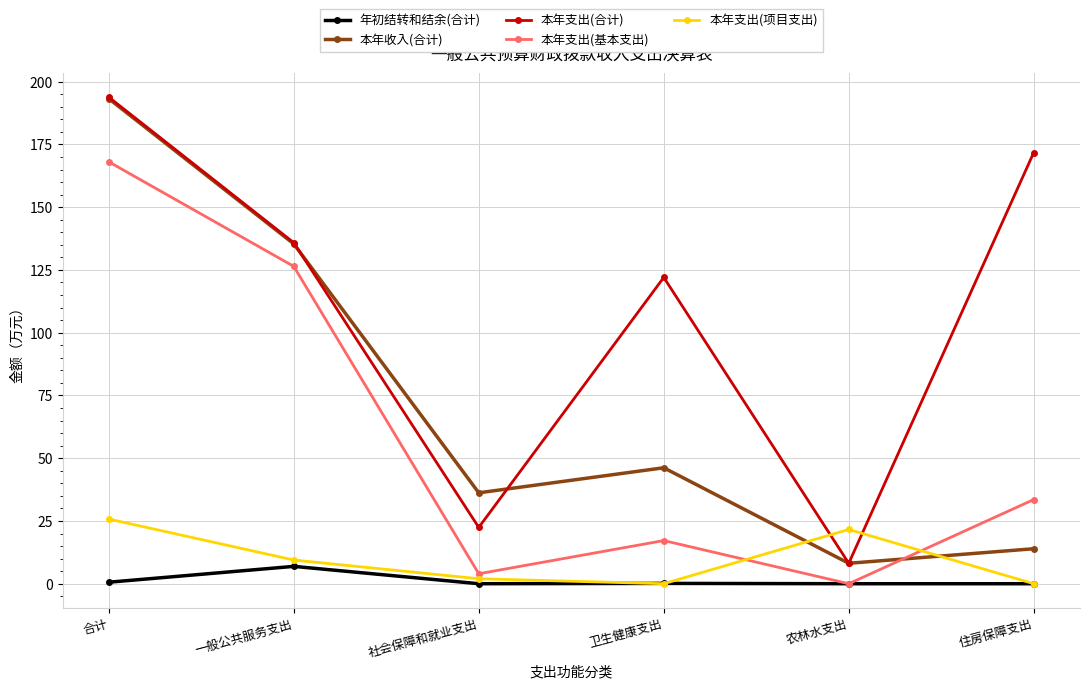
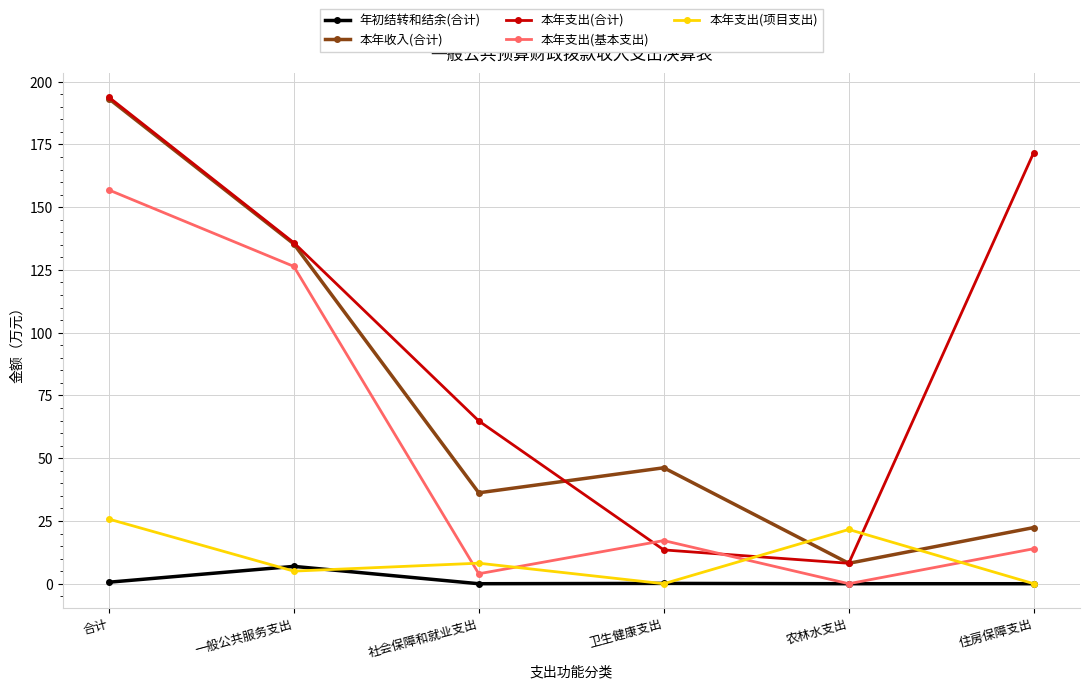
  {
    "年初结转和结余(合计)": {
      "合计": 1,
      "一般公共服务支出": 7,
      "社会保障和就业支出": 0
    },
    "本年收入(合计)": {
      "社会保障和就业支出": 36,
      "卫生健康支出": 46,
-     "住房保障支出": 14
+     "住房保障支出": 22
    },
    "本年支出(合计)": {
-     "社会保障和就业支出": 22,
-     "卫生健康支出": 122,
+     "社会保障和就业支出": 65,
+     "卫生健康支出": 13,
      "住房保障支出": 172
    },
    "本年支出(基本支出)": {
-     "合计": 168,
+     "合计": 157,
      "一般公共服务支出": 126,
      "社会保障和就业支出": 4,
      "卫生健康支出": 17,
-     "住房保障支出": 34
+     "住房保障支出": 14
    },
    "本年支出(项目支出)": {
      "合计": 26,
-     "一般公共服务支出": 9,
-     "社会保障和就业支出": 2,
+     "一般公共服务支出": 5,
+     "社会保障和就业支出": 8,
      "农林水支出": 22
    }
  }
